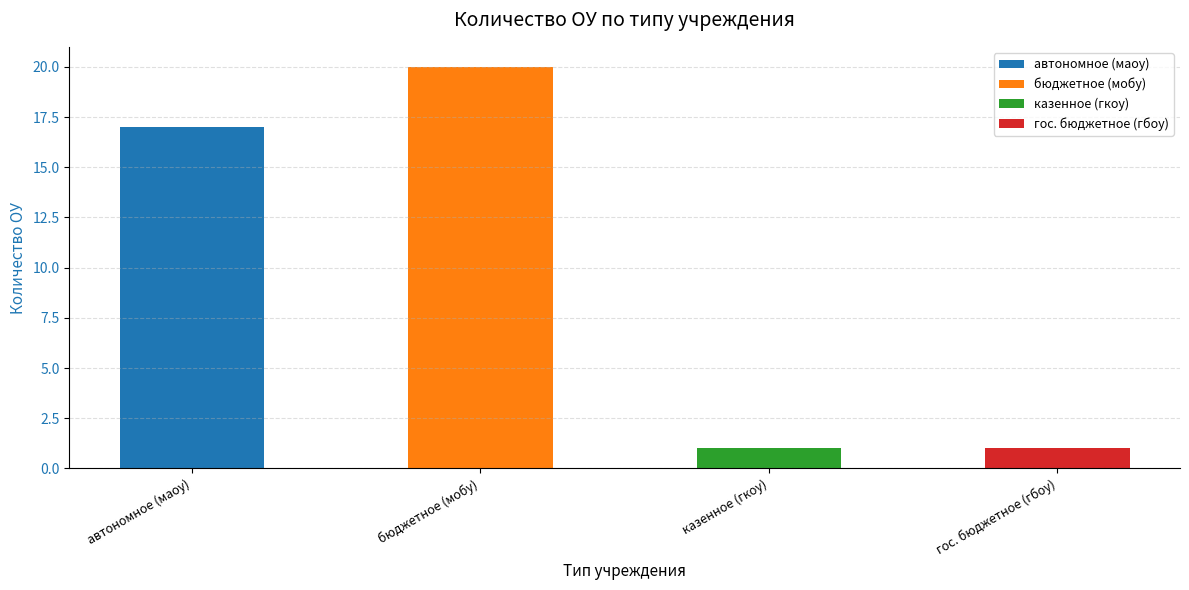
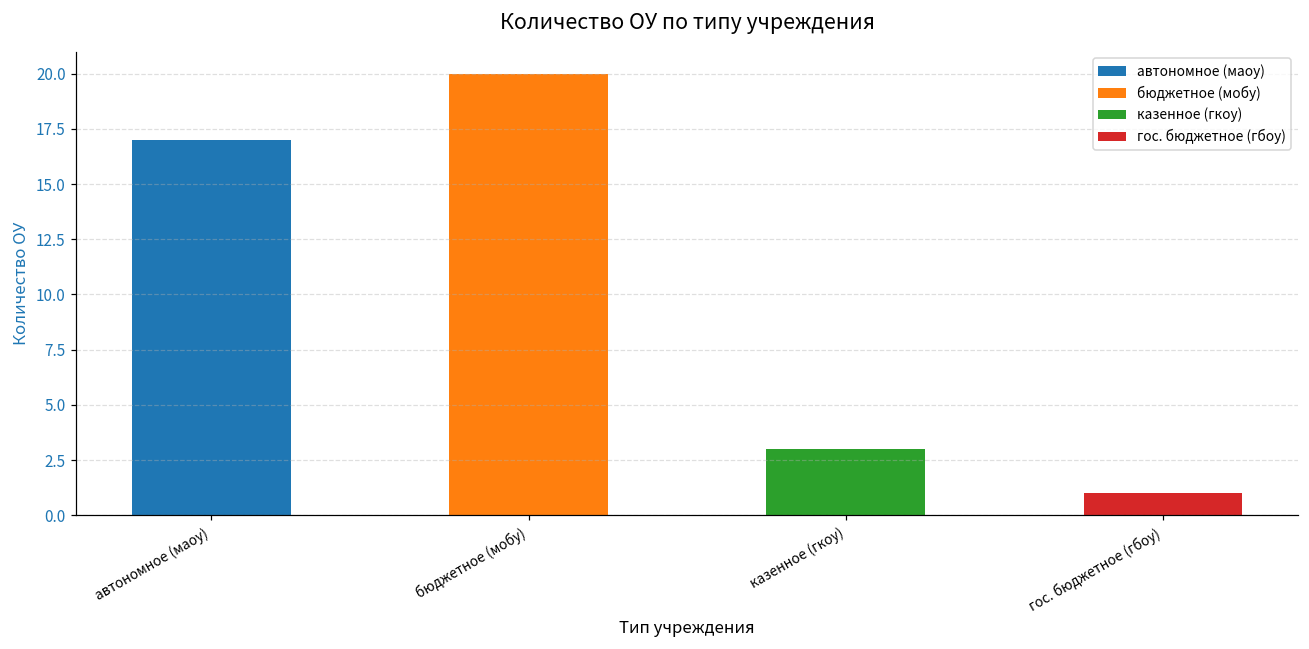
  {
    "автономное (маоу)": 17,
    "бюджетное (мобу)": 20,
-   "казенное (гкоу)": 1,
+   "казенное (гкоу)": 3,
    "гос. бюджетное (гбоу)": 1
  }
